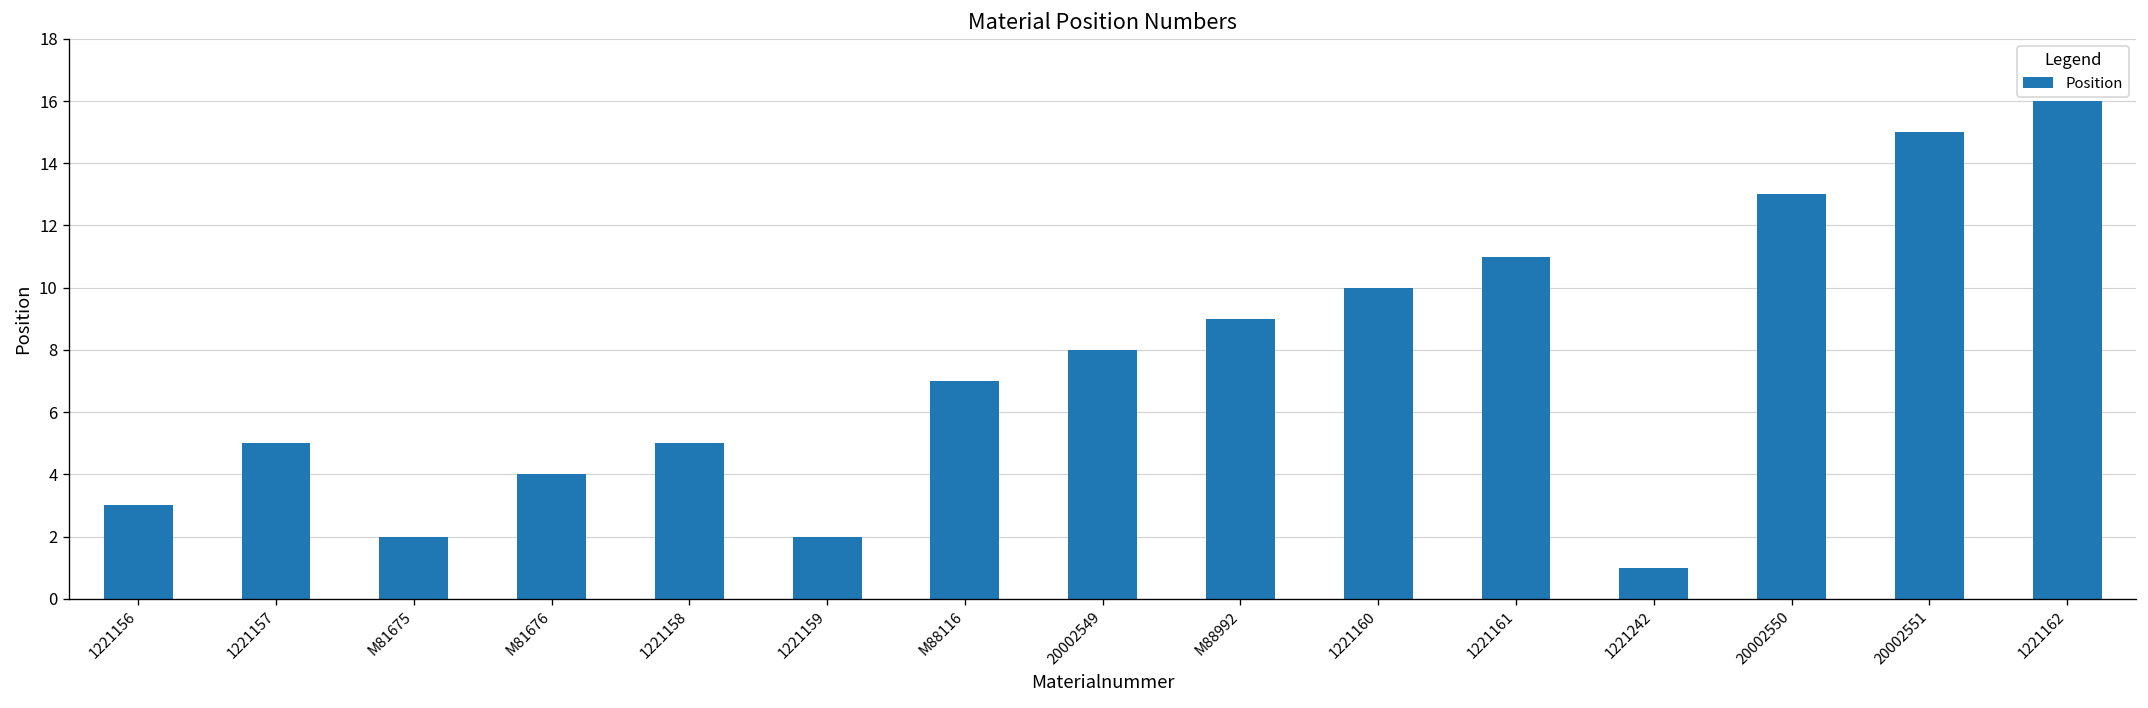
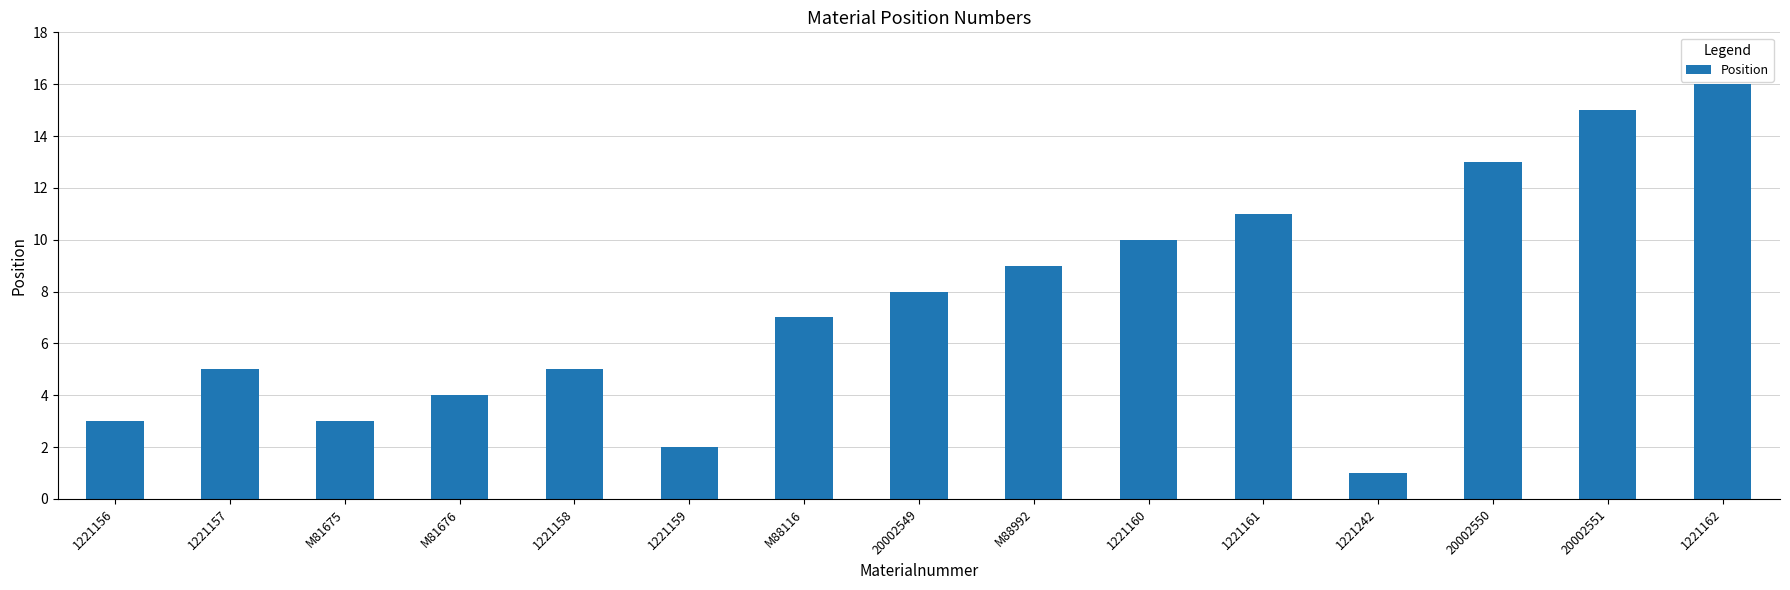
  {
    "1221156": 3,
    "1221157": 5,
-   "M81675": 2,
+   "M81675": 3,
    "M81676": 4,
    "1221158": 5,
    "1221159": 2,
    "M88116": 7,
    "20002549": 8,
    "M88992": 9,
    "1221160": 10,
    "1221161": 11,
    "1221242": 1,
    "20002550": 13,
    "20002551": 15,
    "1221162": 16
  }
